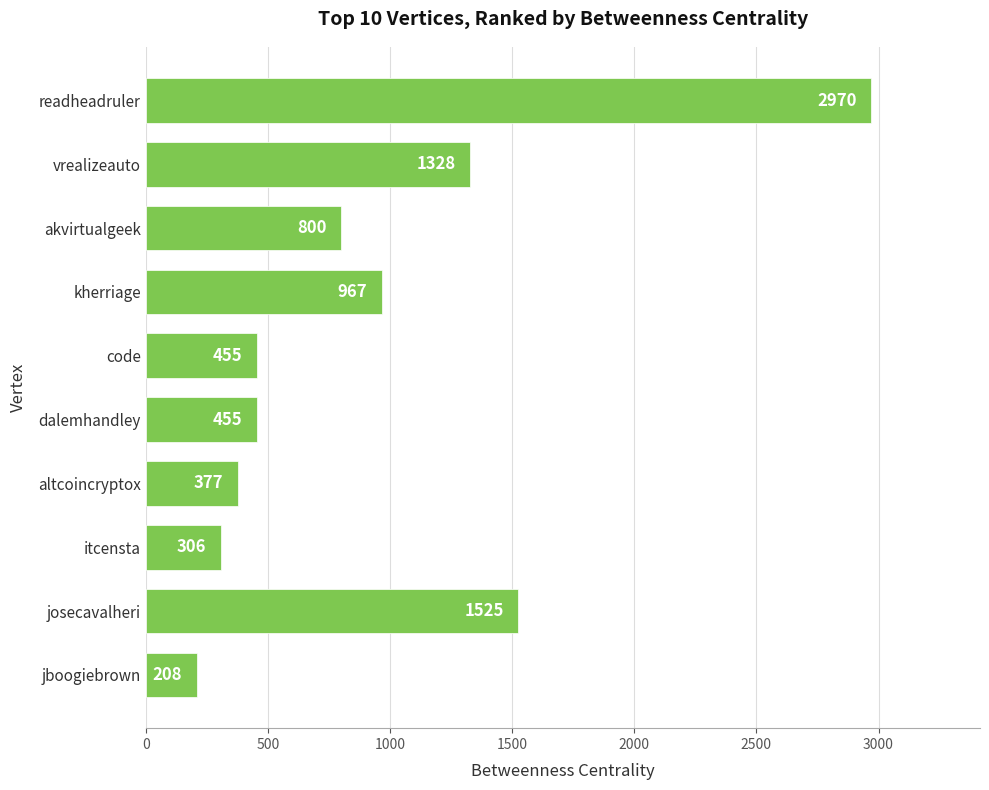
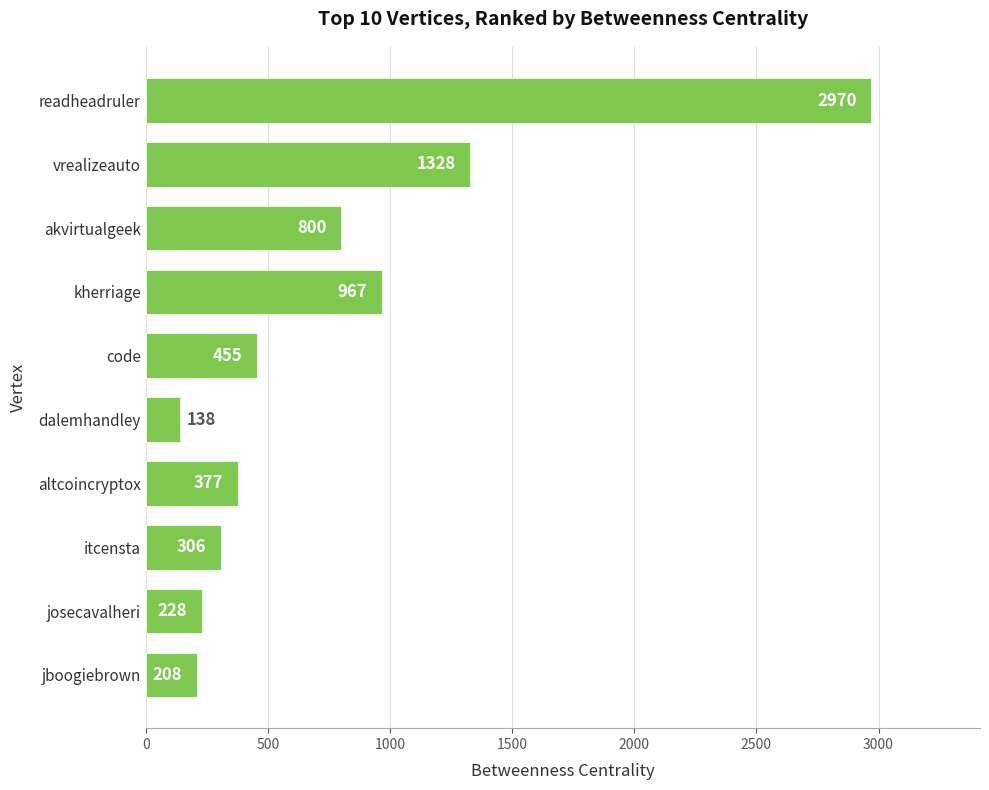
  {
    "readheadruler": 2970,
    "vrealizeauto": 1328,
    "akvirtualgeek": 800,
    "kherriage": 967,
    "code": 455,
-   "dalemhandley": 455,
+   "dalemhandley": 138,
    "altcoincryptox": 377,
    "itcensta": 306,
-   "josecavalheri": 1525,
+   "josecavalheri": 228,
    "jboogiebrown": 208
  }
